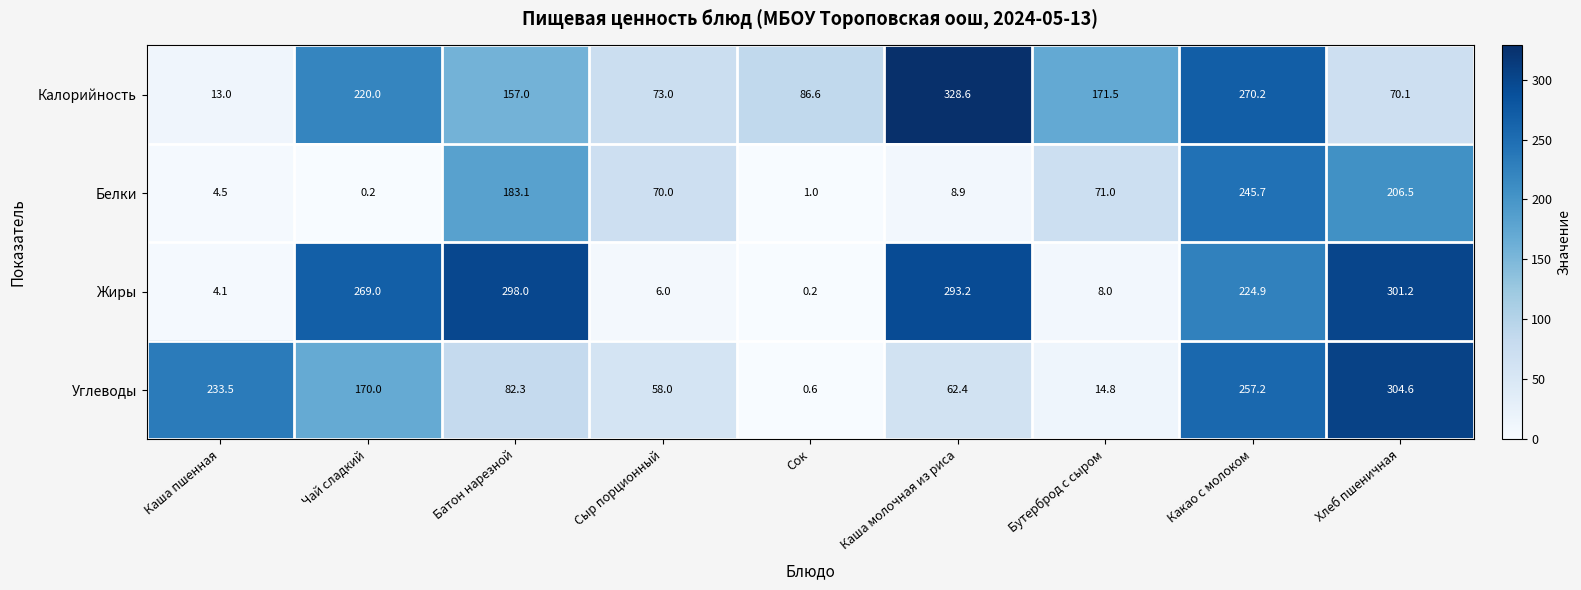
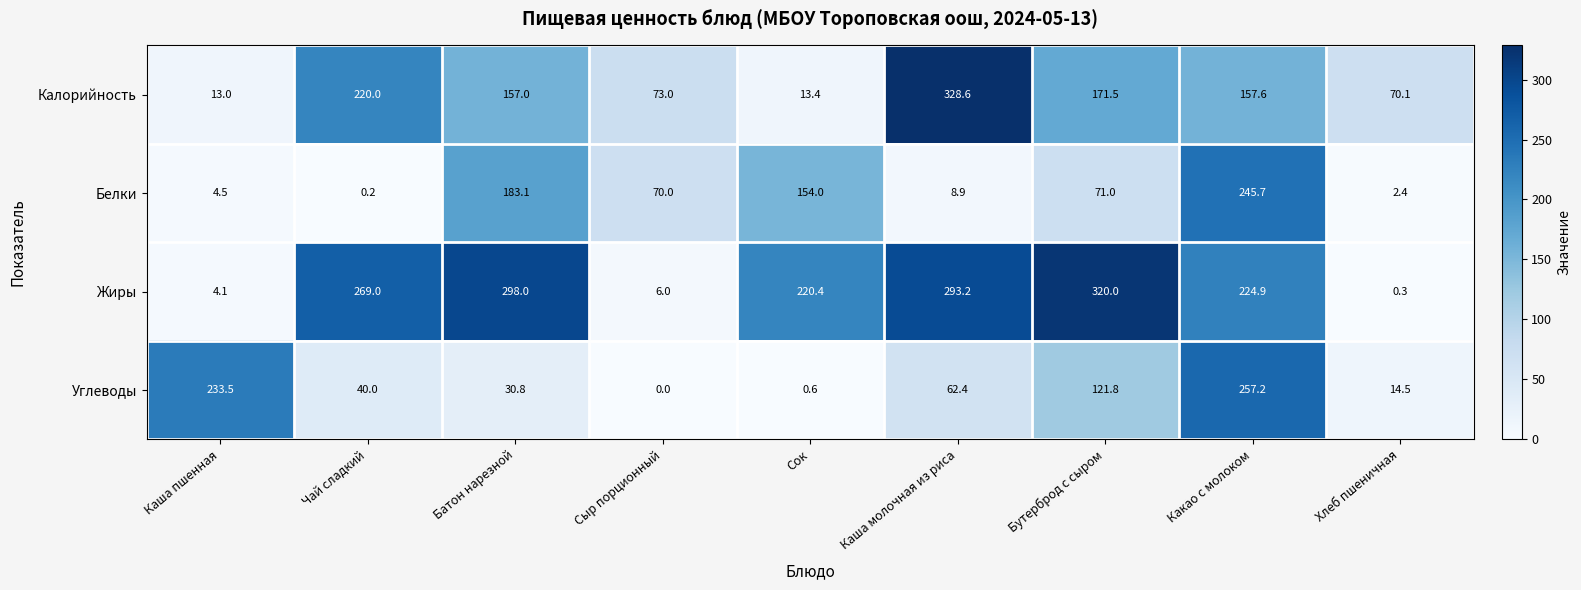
  {
    "Калорийность": {
      "Каша пшенная": 13.0,
      "Чай сладкий": 220.0,
      "Батон нарезной": 157.0,
      "Сыр порционный": 73.0,
-     "Сок": 86.6,
+     "Сок": 13.4,
      "Каша молочная из риса": 328.6,
      "Бутерброд с сыром": 171.5,
-     "Какао с молоком": 270.2,
+     "Какао с молоком": 157.6,
      "Хлеб пшеничная": 70.1
    },
    "Белки": {
      "Каша пшенная": 4.5,
      "Чай сладкий": 0.2,
      "Батон нарезной": 183.1,
      "Сыр порционный": 70.0,
-     "Сок": 1.0,
+     "Сок": 154.0,
      "Каша молочная из риса": 8.9,
      "Бутерброд с сыром": 71.0,
      "Какао с молоком": 245.7,
-     "Хлеб пшеничная": 206.5
+     "Хлеб пшеничная": 2.4
    },
    "Жиры": {
      "Каша пшенная": 4.1,
      "Чай сладкий": 269.0,
      "Батон нарезной": 298.0,
      "Сыр порционный": 6.0,
-     "Сок": 0.2,
+     "Сок": 220.4,
      "Каша молочная из риса": 293.2,
-     "Бутерброд с сыром": 8.0,
+     "Бутерброд с сыром": 320.0,
      "Какао с молоком": 224.9,
-     "Хлеб пшеничная": 301.2
+     "Хлеб пшеничная": 0.3
    },
    "Углеводы": {
      "Каша пшенная": 233.5,
-     "Чай сладкий": 170.0,
-     "Батон нарезной": 82.3,
-     "Сыр порционный": 58.0,
+     "Чай сладкий": 40.0,
+     "Батон нарезной": 30.8,
+     "Сыр порционный": 0.0,
      "Сок": 0.6,
      "Каша молочная из риса": 62.4,
-     "Бутерброд с сыром": 14.8,
+     "Бутерброд с сыром": 121.8,
      "Какао с молоком": 257.2,
-     "Хлеб пшеничная": 304.6
+     "Хлеб пшеничная": 14.5
    }
  }
